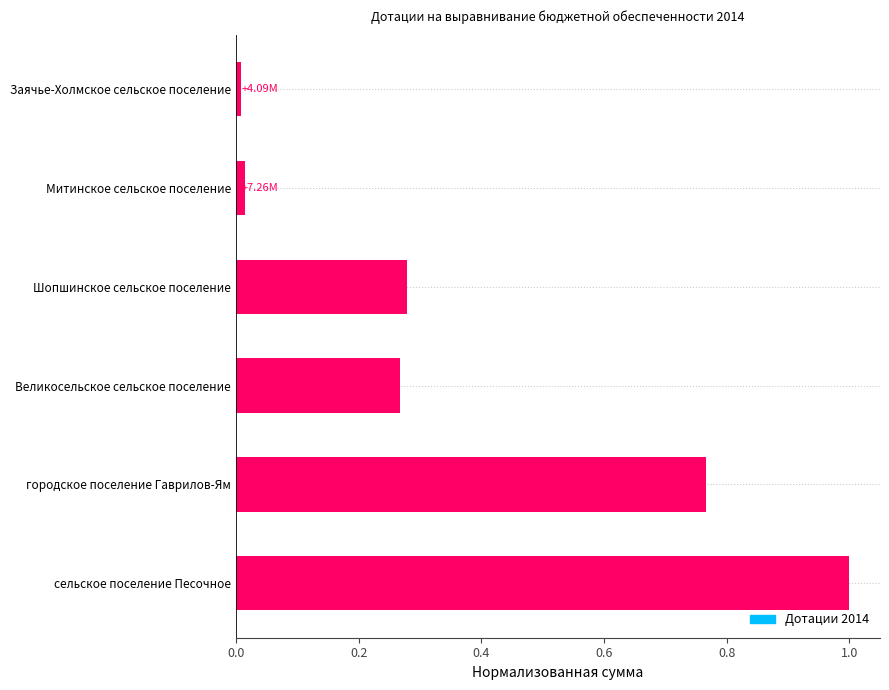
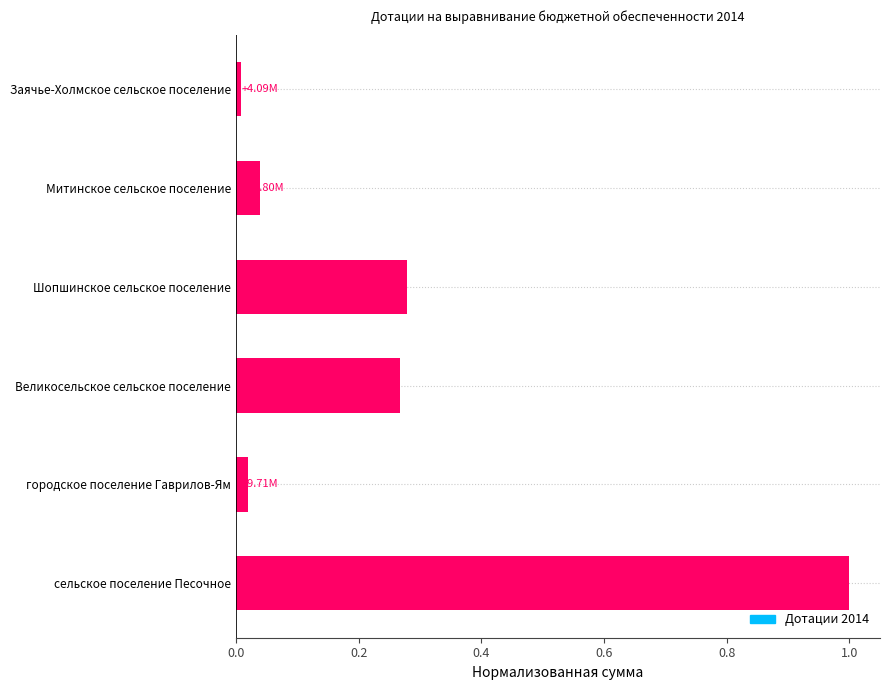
  {
-   "Митинское сельское поселение": "+7.26M",
-   "городское поселение Гаврилов-Ям": "0.77"
+   "Митинское сельское поселение": "+18.80M",
+   "городское поселение Гаврилов-Ям": "0.02"
  }
